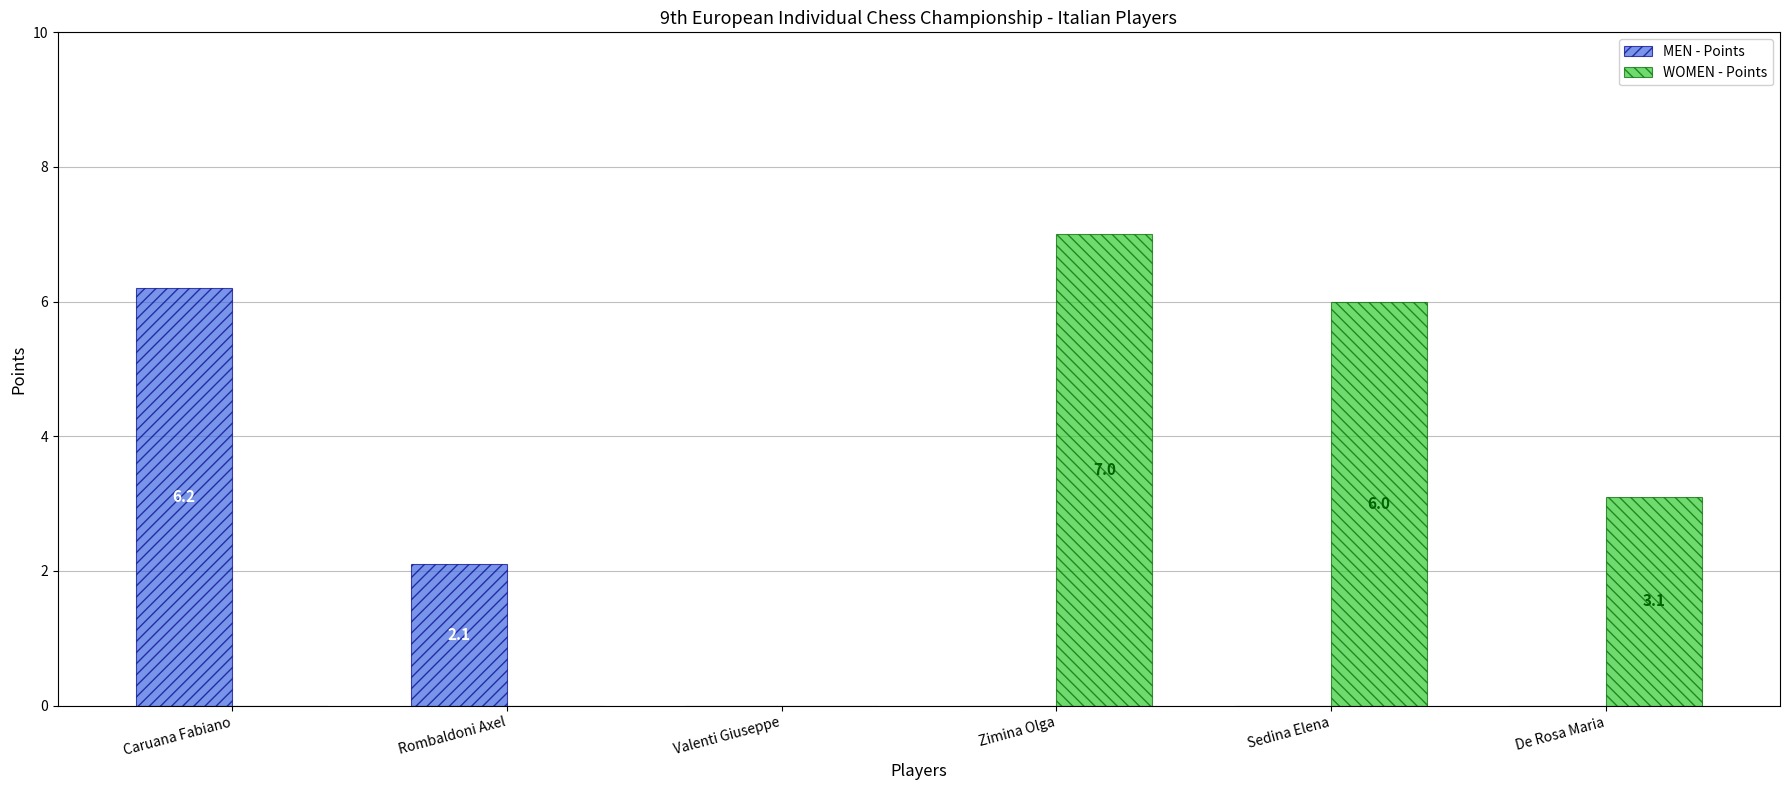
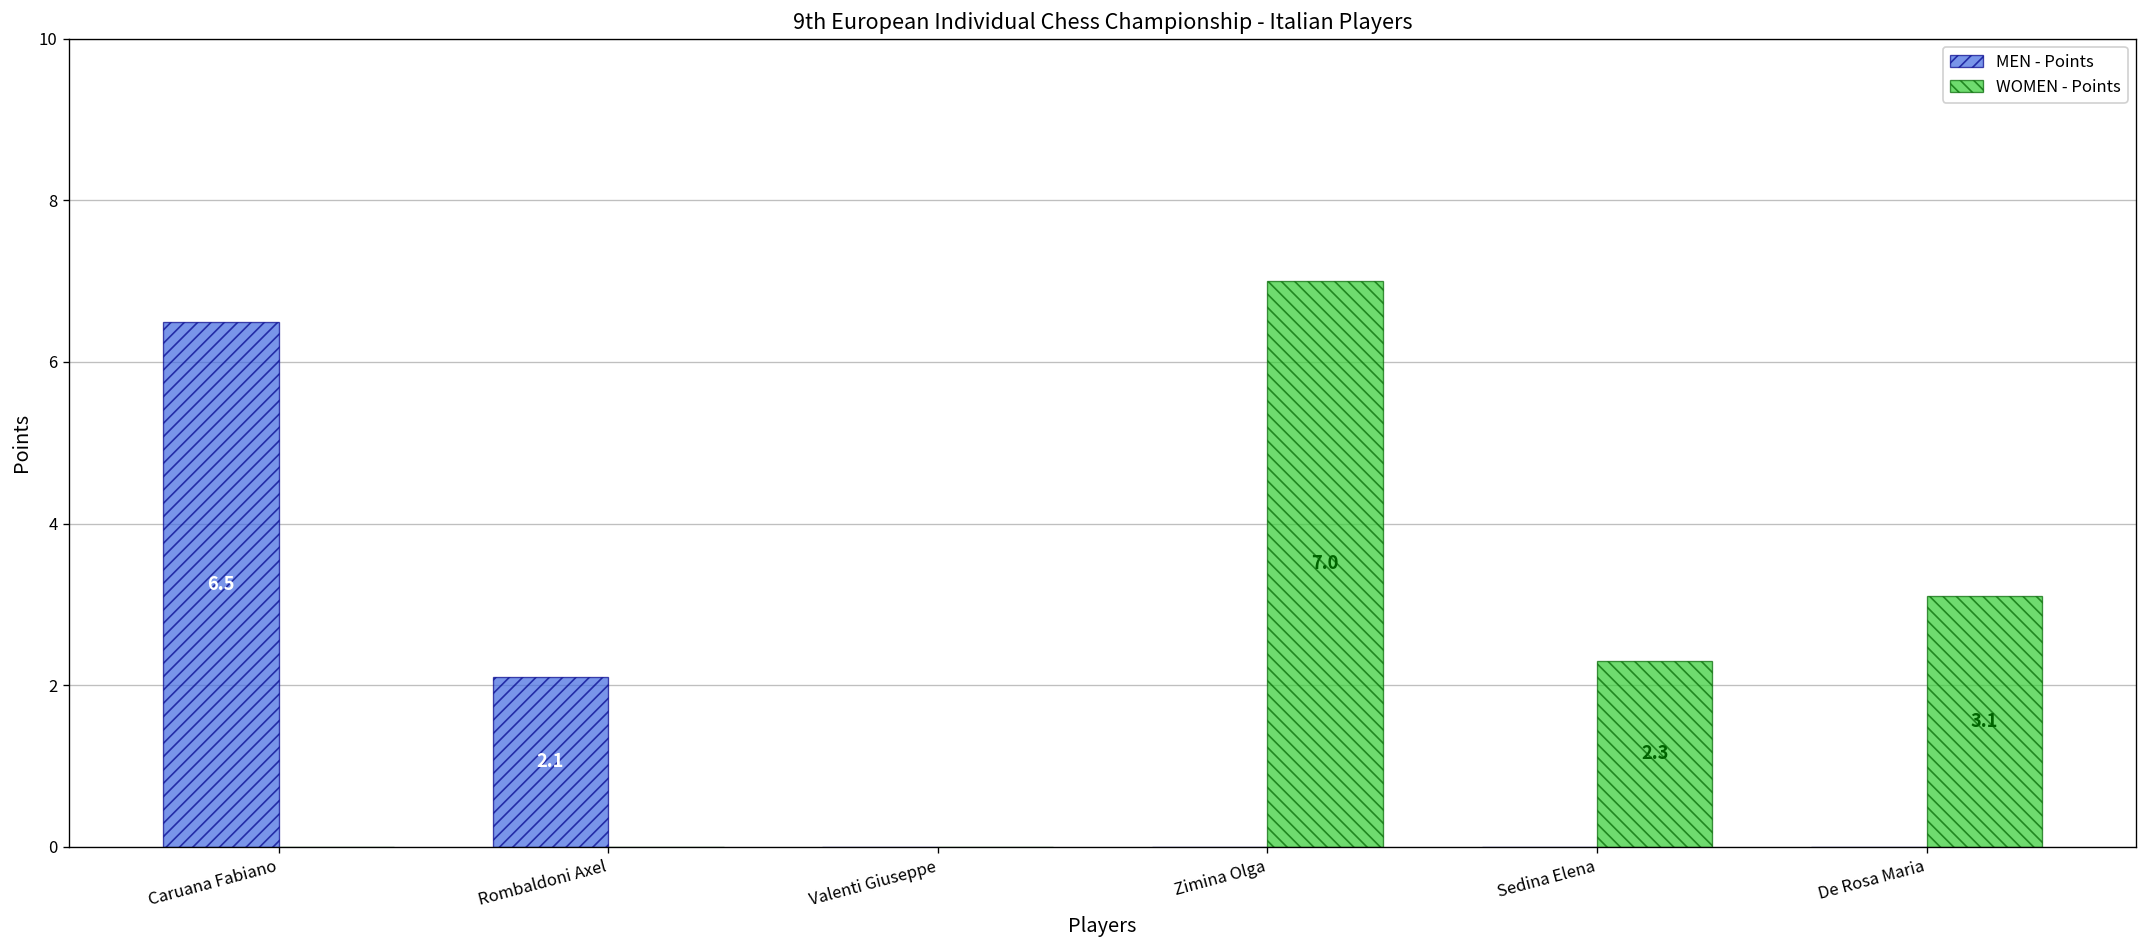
  {
    "MEN - Points": {
-     "Caruana Fabiano": 6.2,
+     "Caruana Fabiano": 6.5,
      "Rombaldoni Axel": 2.1
    },
    "WOMEN - Points": {
      "Zimina Olga": 7.0,
-     "Sedina Elena": 6.0,
+     "Sedina Elena": 2.3,
      "De Rosa Maria": 3.1
    }
  }
